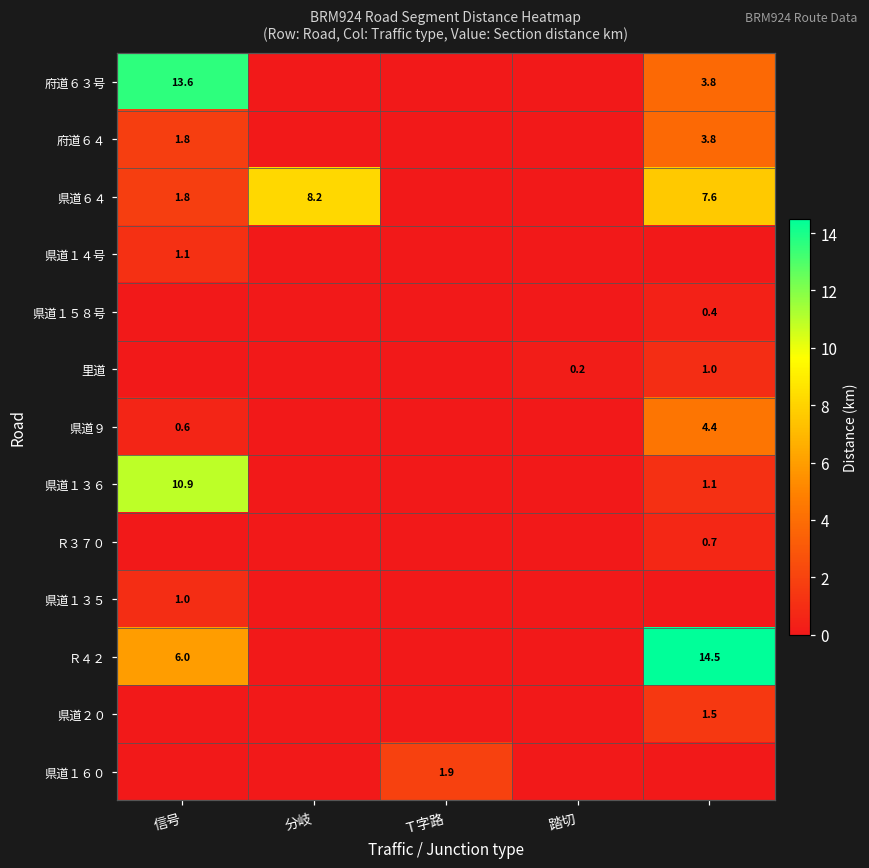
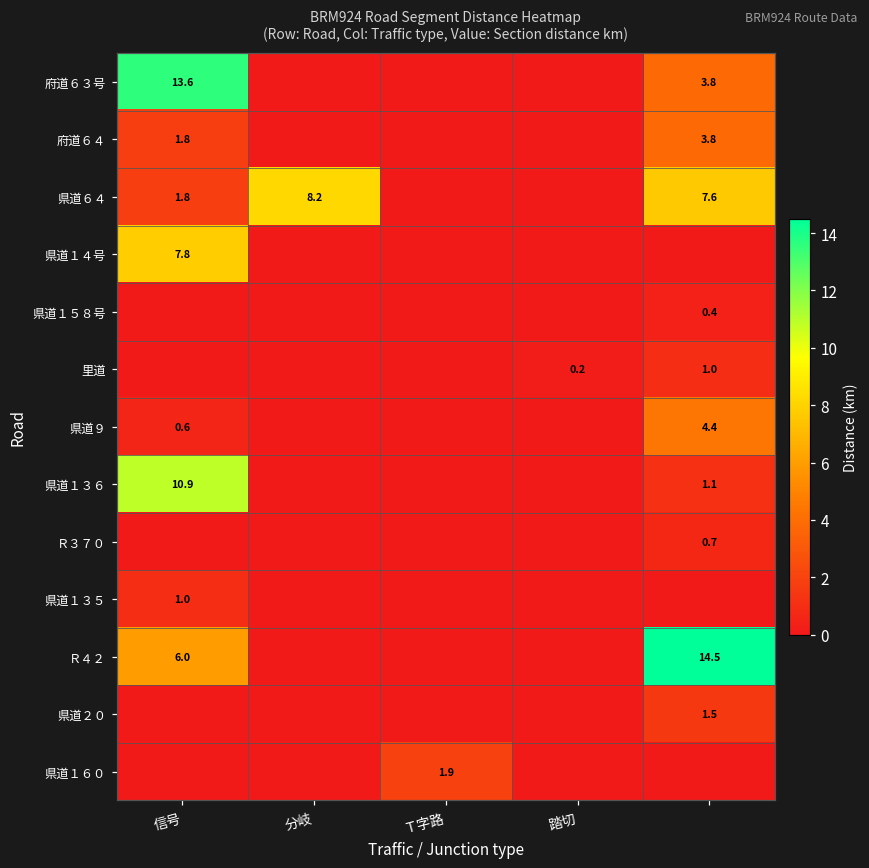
  {
    "府道６３号": {
      "信号": 13.6
    },
    "府道６４": {
      "信号": 1.8
    },
    "県道６４": {
      "信号": 1.8,
      "分岐": 8.2
    },
    "県道１４号": {
-     "信号": 1.1
+     "信号": 7.8
    },
    "里道": {
      "踏切": 0.2
    },
    "県道９": {
      "信号": 0.6
    },
    "県道１３６": {
      "信号": 10.9
    },
    "県道１３５": {
      "信号": 1.0
    },
    "Ｒ４２": {
      "信号": 6.0
    },
    "県道１６０": {
      "Ｔ字路": 1.9
    }
  }
